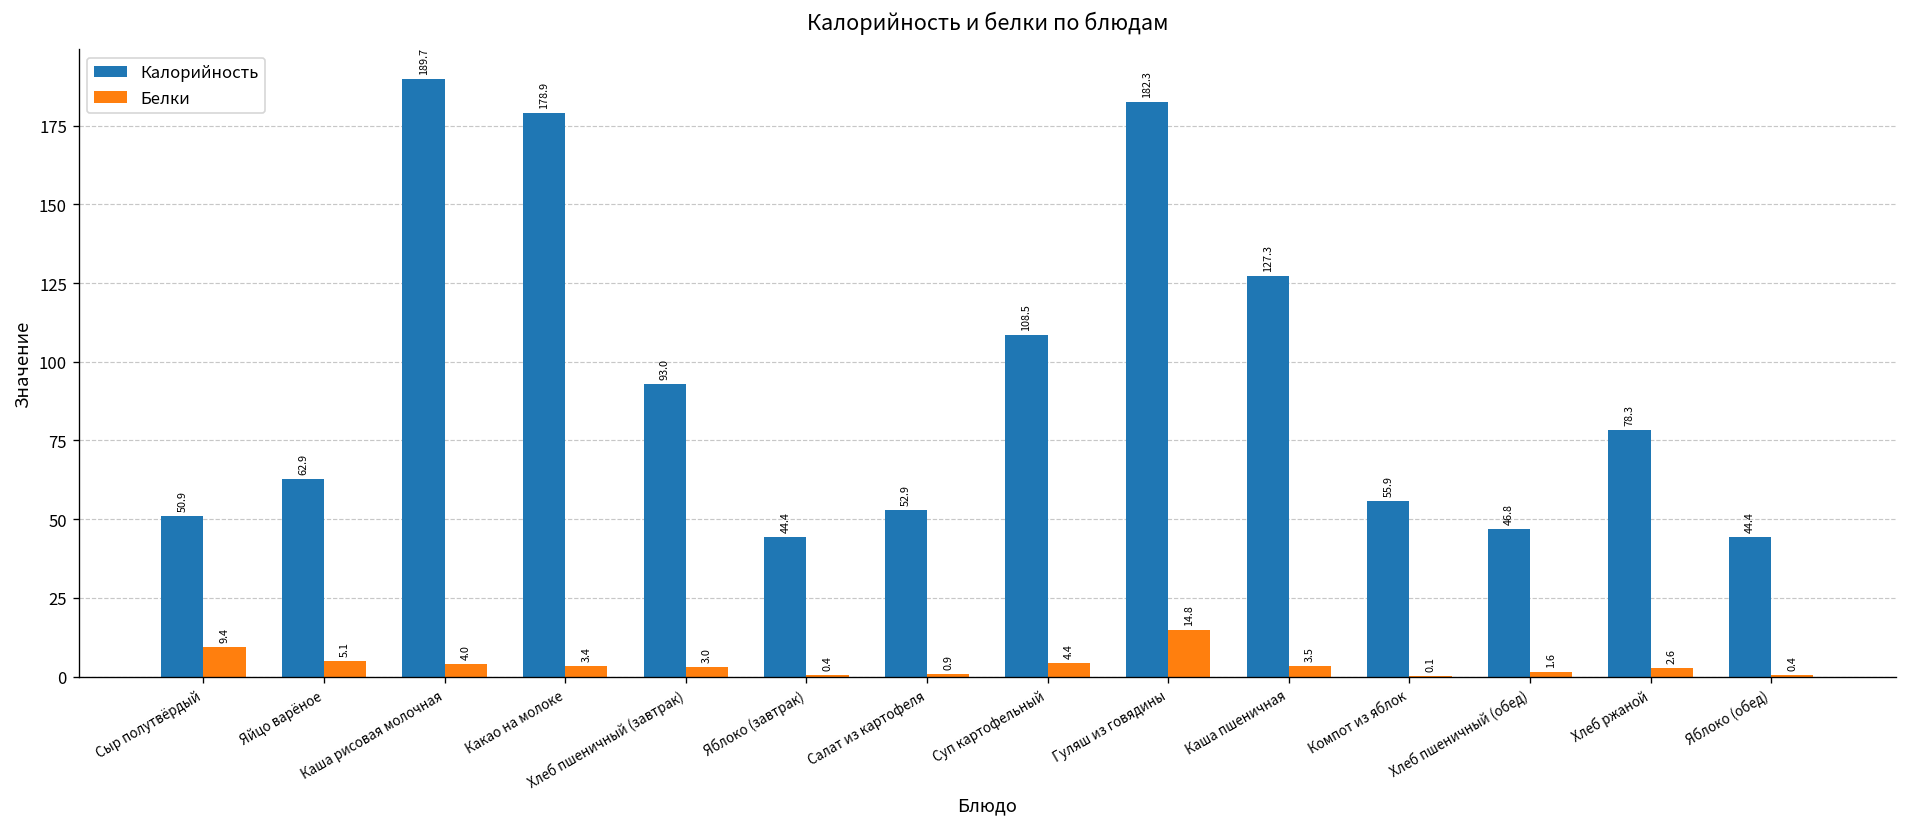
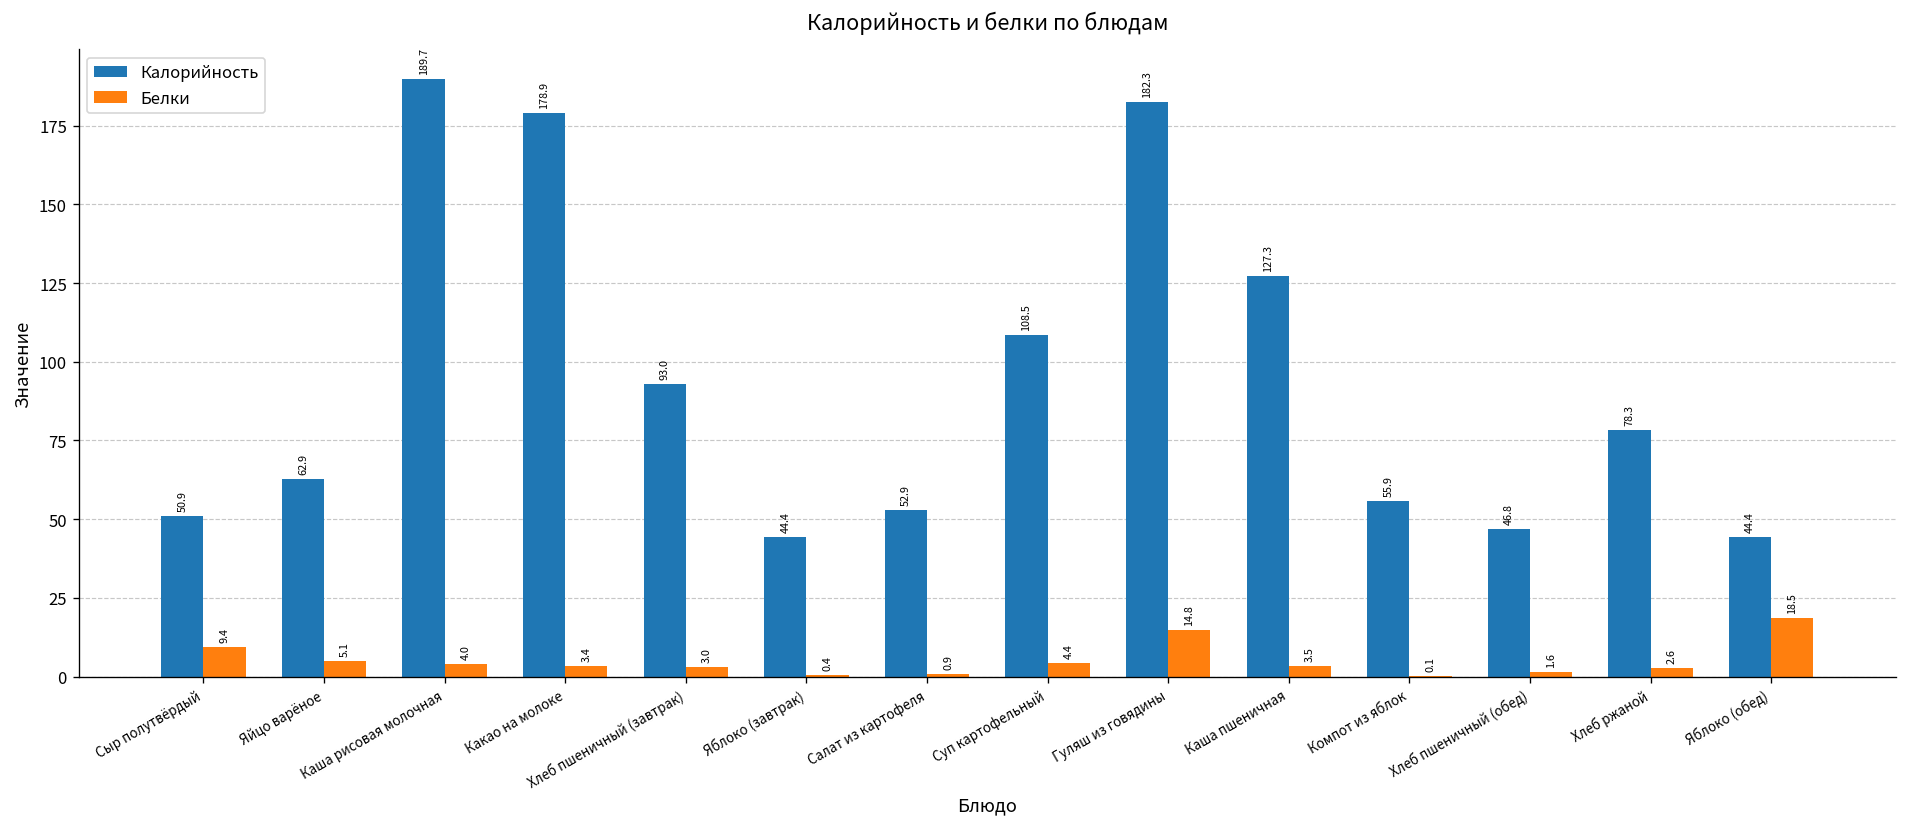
  {
    "Калорийность": {
      "Сыр полутвёрдый": 50.9,
      "Яйцо варёное": 62.9,
      "Каша рисовая молочная": 189.7,
      "Какао на молоке": 178.9,
      "Хлеб пшеничный (завтрак)": 93.0,
      "Яблоко (завтрак)": 44.4,
      "Салат из картофеля": 52.9,
      "Суп картофельный": 108.5,
      "Гуляш из говядины": 182.3,
      "Каша пшеничная": 127.3,
      "Компот из яблок": 55.9,
      "Хлеб пшеничный (обед)": 46.8,
      "Хлеб ржаной": 78.3,
      "Яблоко (обед)": 44.4
    },
    "Белки": {
      "Сыр полутвёрдый": 9.4,
      "Яйцо варёное": 5.1,
      "Каша рисовая молочная": 4.0,
      "Какао на молоке": 3.4,
      "Хлеб пшеничный (завтрак)": 3.0,
      "Яблоко (завтрак)": 0.4,
      "Салат из картофеля": 0.9,
      "Суп картофельный": 4.4,
      "Гуляш из говядины": 14.8,
      "Каша пшеничная": 3.5,
      "Компот из яблок": 0.1,
      "Хлеб пшеничный (обед)": 1.6,
      "Хлеб ржаной": 2.6,
-     "Яблоко (обед)": 0.4
+     "Яблоко (обед)": 18.5
    }
  }
